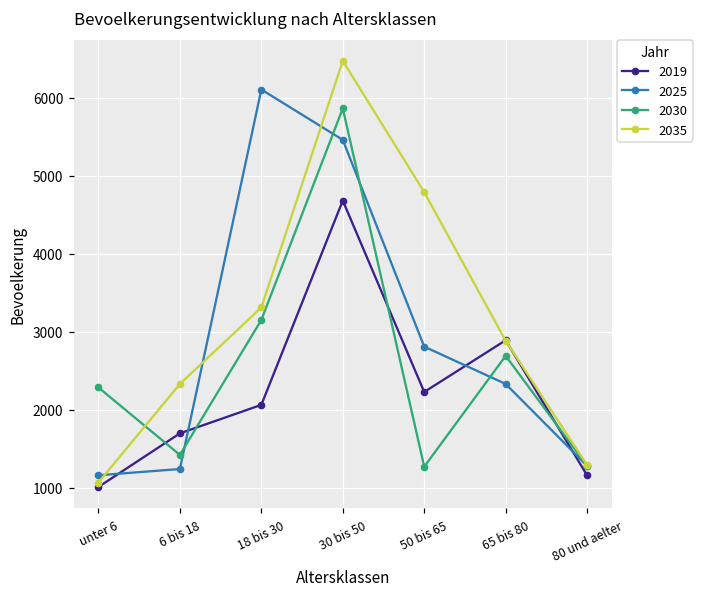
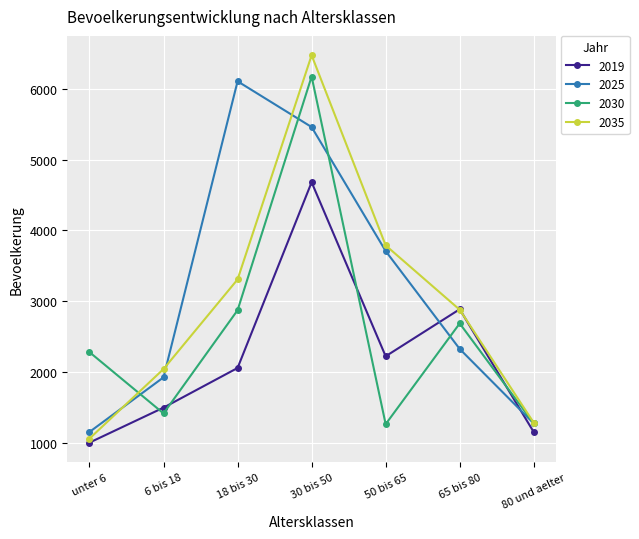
  {
    "2019": {
      "unter 6": 1000,
-     "6 bis 18": 1700,
+     "6 bis 18": 1500,
      "18 bis 30": 2100,
      "30 bis 50": 4700,
      "50 bis 65": 2200,
      "80 und aelter": 1200
    },
    "2025": {
      "unter 6": 1200,
-     "6 bis 18": 1200,
+     "6 bis 18": 1900,
      "18 bis 30": 6100,
      "30 bis 50": 5500,
-     "50 bis 65": 2800,
+     "50 bis 65": 3700,
      "65 bis 80": 2300
    },
    "2030": {
      "unter 6": 2300,
      "6 bis 18": 1400,
-     "18 bis 30": 3200,
-     "30 bis 50": 5900,
+     "18 bis 30": 2900,
+     "30 bis 50": 6200,
      "50 bis 65": 1300,
      "65 bis 80": 2700
    },
    "2035": {
      "unter 6": 1100,
-     "6 bis 18": 2300,
+     "6 bis 18": 2000,
      "18 bis 30": 3300,
      "30 bis 50": 6500,
-     "50 bis 65": 4800
+     "50 bis 65": 3800
    }
  }
